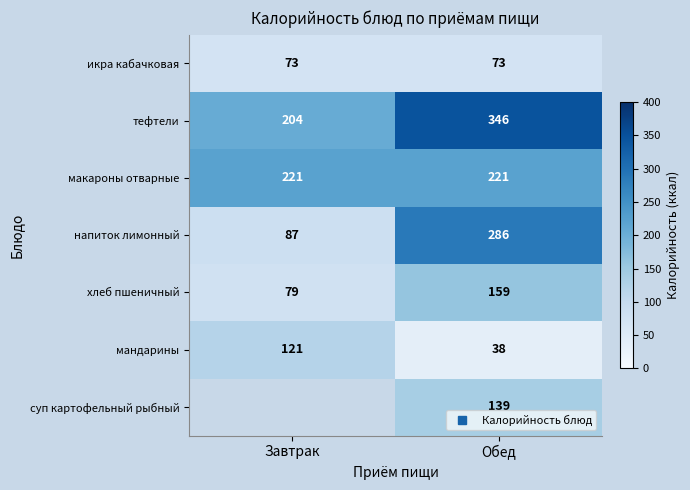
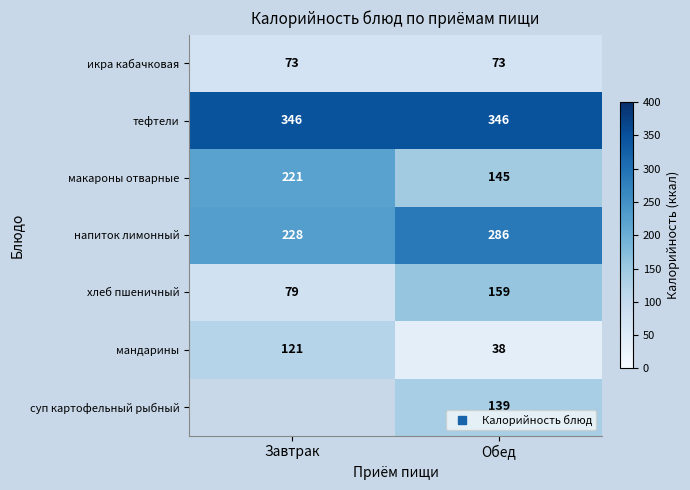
  {
    "икра кабачковая": {
      "Завтрак": 73,
      "Обед": 73
    },
    "тефтели": {
-     "Завтрак": 204,
+     "Завтрак": 346,
      "Обед": 346
    },
    "макароны отварные": {
      "Завтрак": 221,
-     "Обед": 221
+     "Обед": 145
    },
    "напиток лимонный": {
-     "Завтрак": 87,
+     "Завтрак": 228,
      "Обед": 286
    },
    "хлеб пшеничный": {
      "Завтрак": 79,
      "Обед": 159
    },
    "мандарины": {
      "Завтрак": 121,
      "Обед": 38
    }
  }
